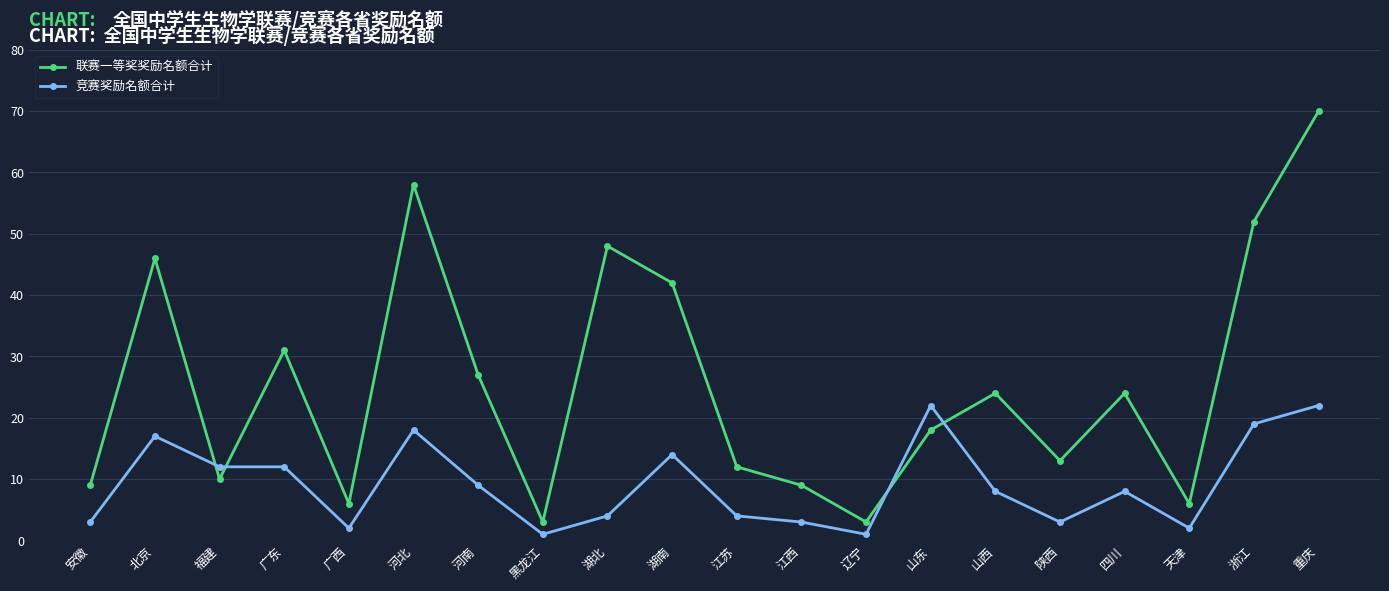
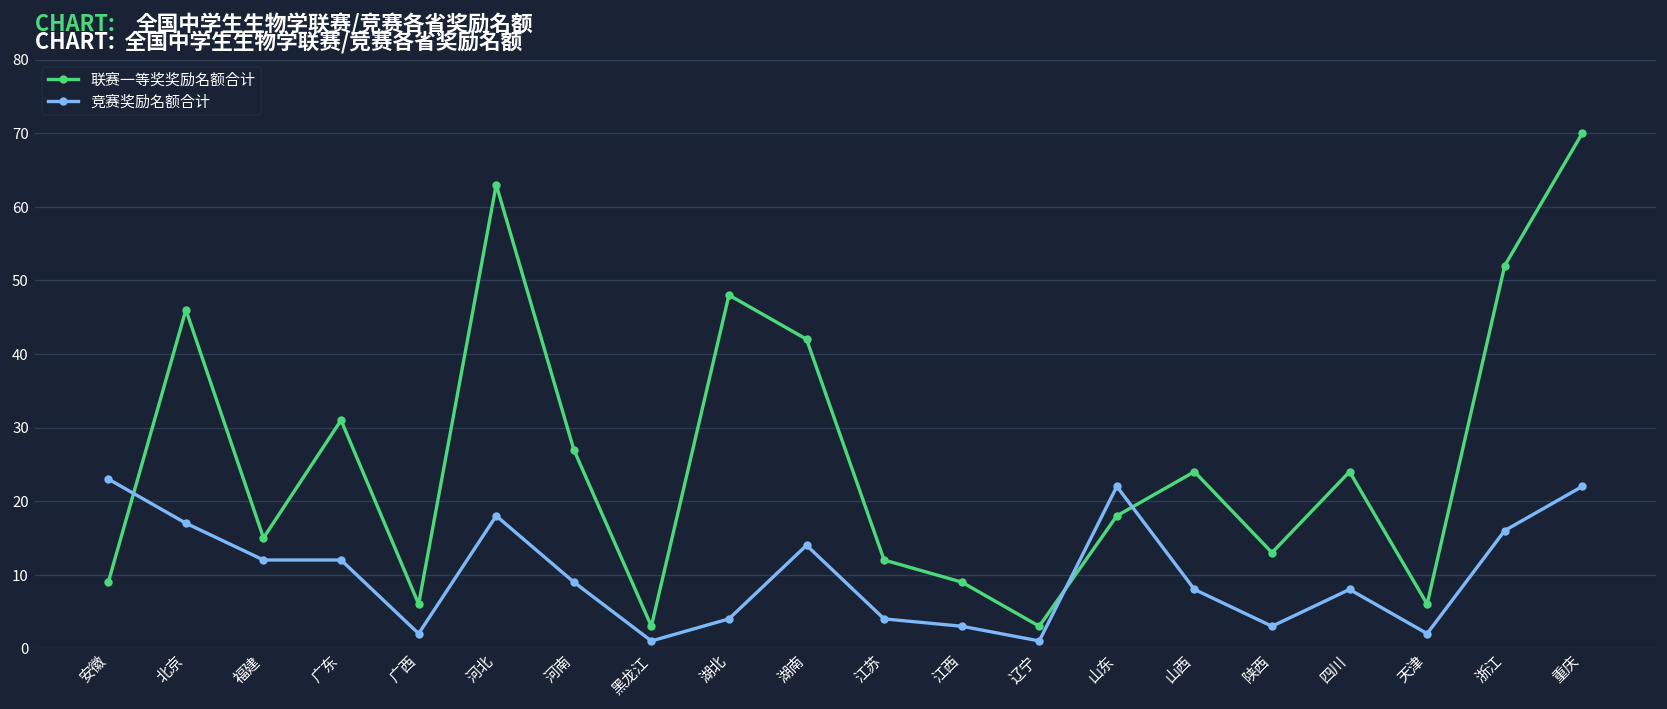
  {
    "联赛一等奖奖励名额合计": {
      "安徽": 9,
      "北京": 46,
-     "福建": 10,
+     "福建": 15,
      "广东": 31,
      "广西": 6,
-     "河北": 58,
+     "河北": 63,
      "河南": 27,
      "黑龙江": 3,
      "湖北": 48,
      "湖南": 42,
      "江苏": 12,
      "江西": 9,
      "辽宁": 3,
      "山东": 18,
      "山西": 24,
      "陕西": 13,
      "四川": 24,
      "天津": 6,
      "浙江": 52,
      "重庆": 70
    },
    "竞赛奖励名额合计": {
-     "安徽": 3,
+     "安徽": 23,
      "北京": 17,
      "福建": 12,
      "广东": 12,
      "广西": 2,
      "河北": 18,
      "河南": 9,
      "黑龙江": 1,
      "湖北": 4,
      "湖南": 14,
      "江苏": 4,
      "江西": 3,
      "辽宁": 1,
      "山东": 22,
      "山西": 8,
      "陕西": 3,
      "四川": 8,
      "天津": 2,
-     "浙江": 19,
+     "浙江": 16,
      "重庆": 22
    }
  }
